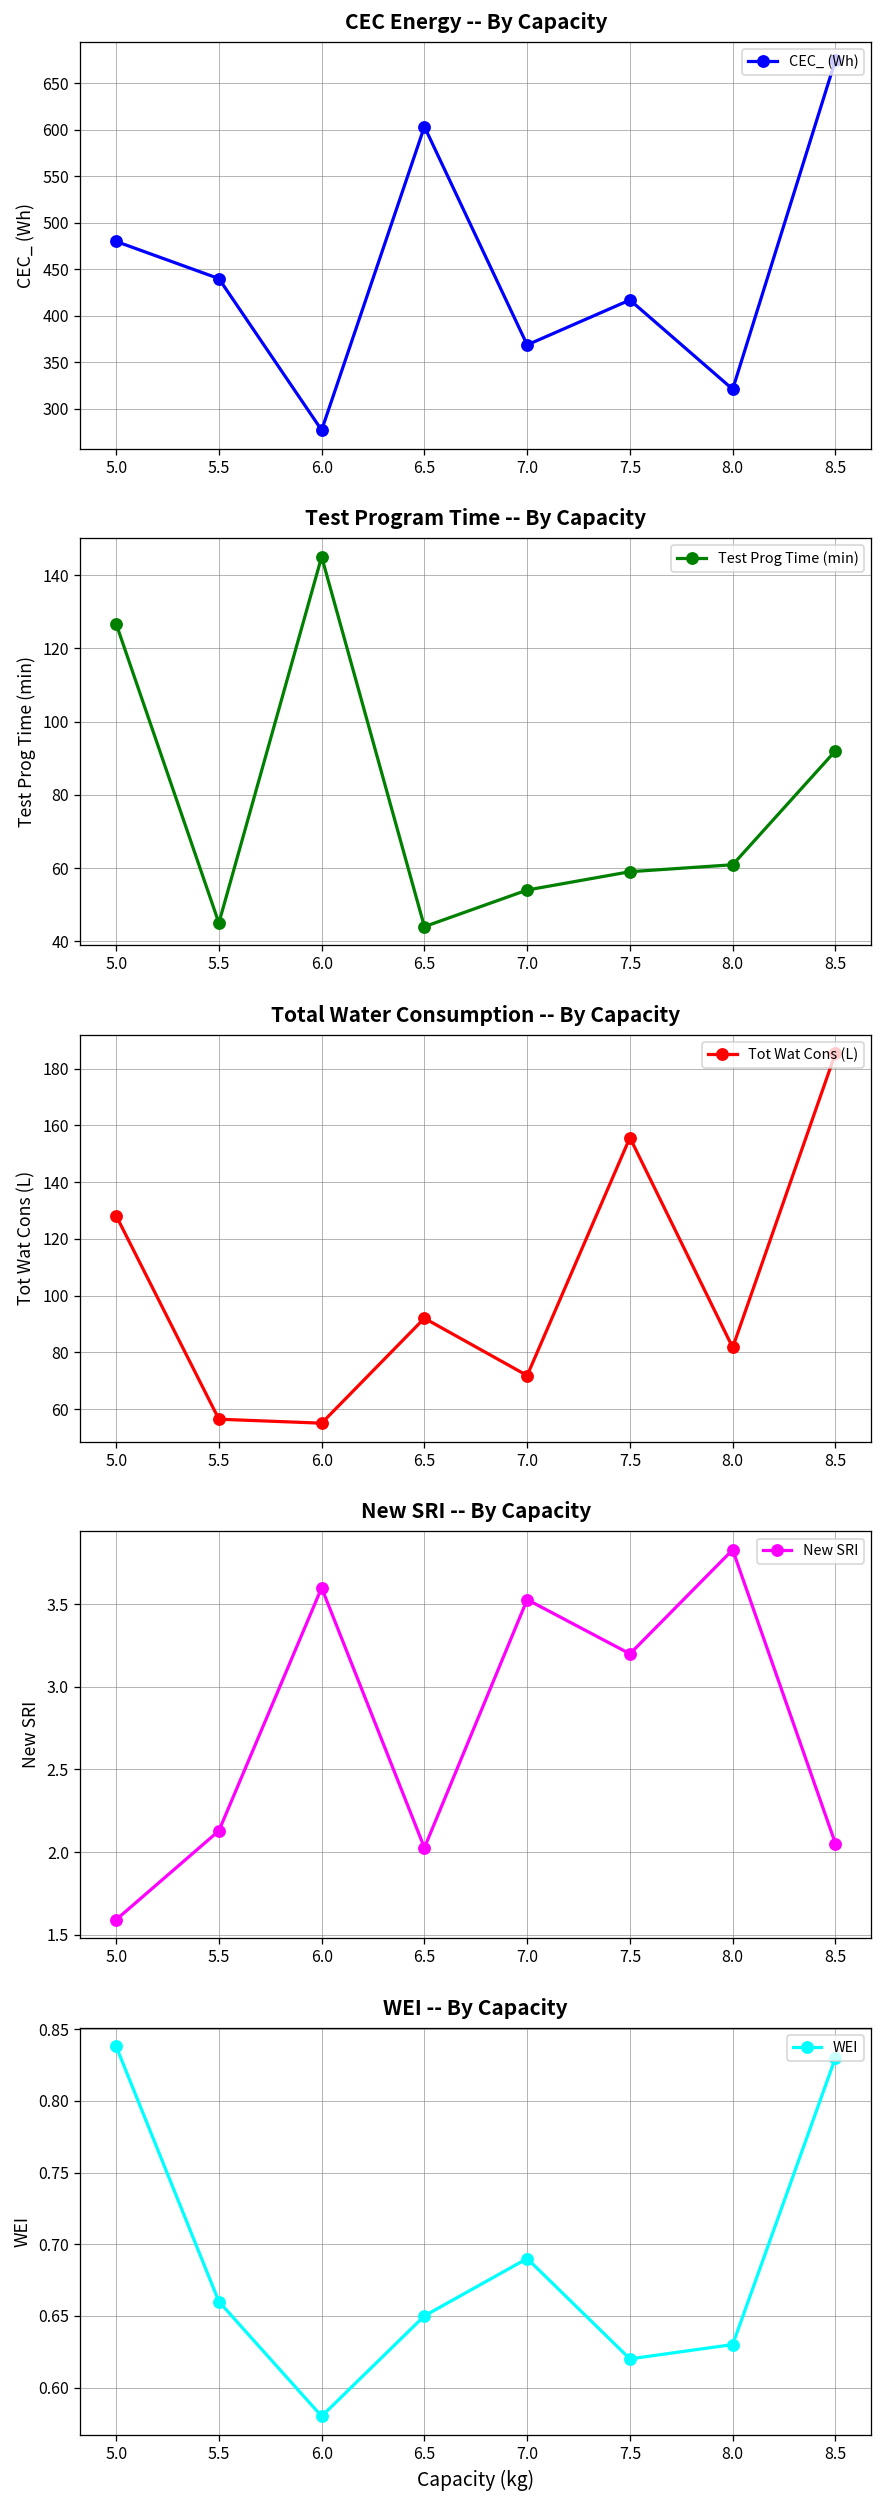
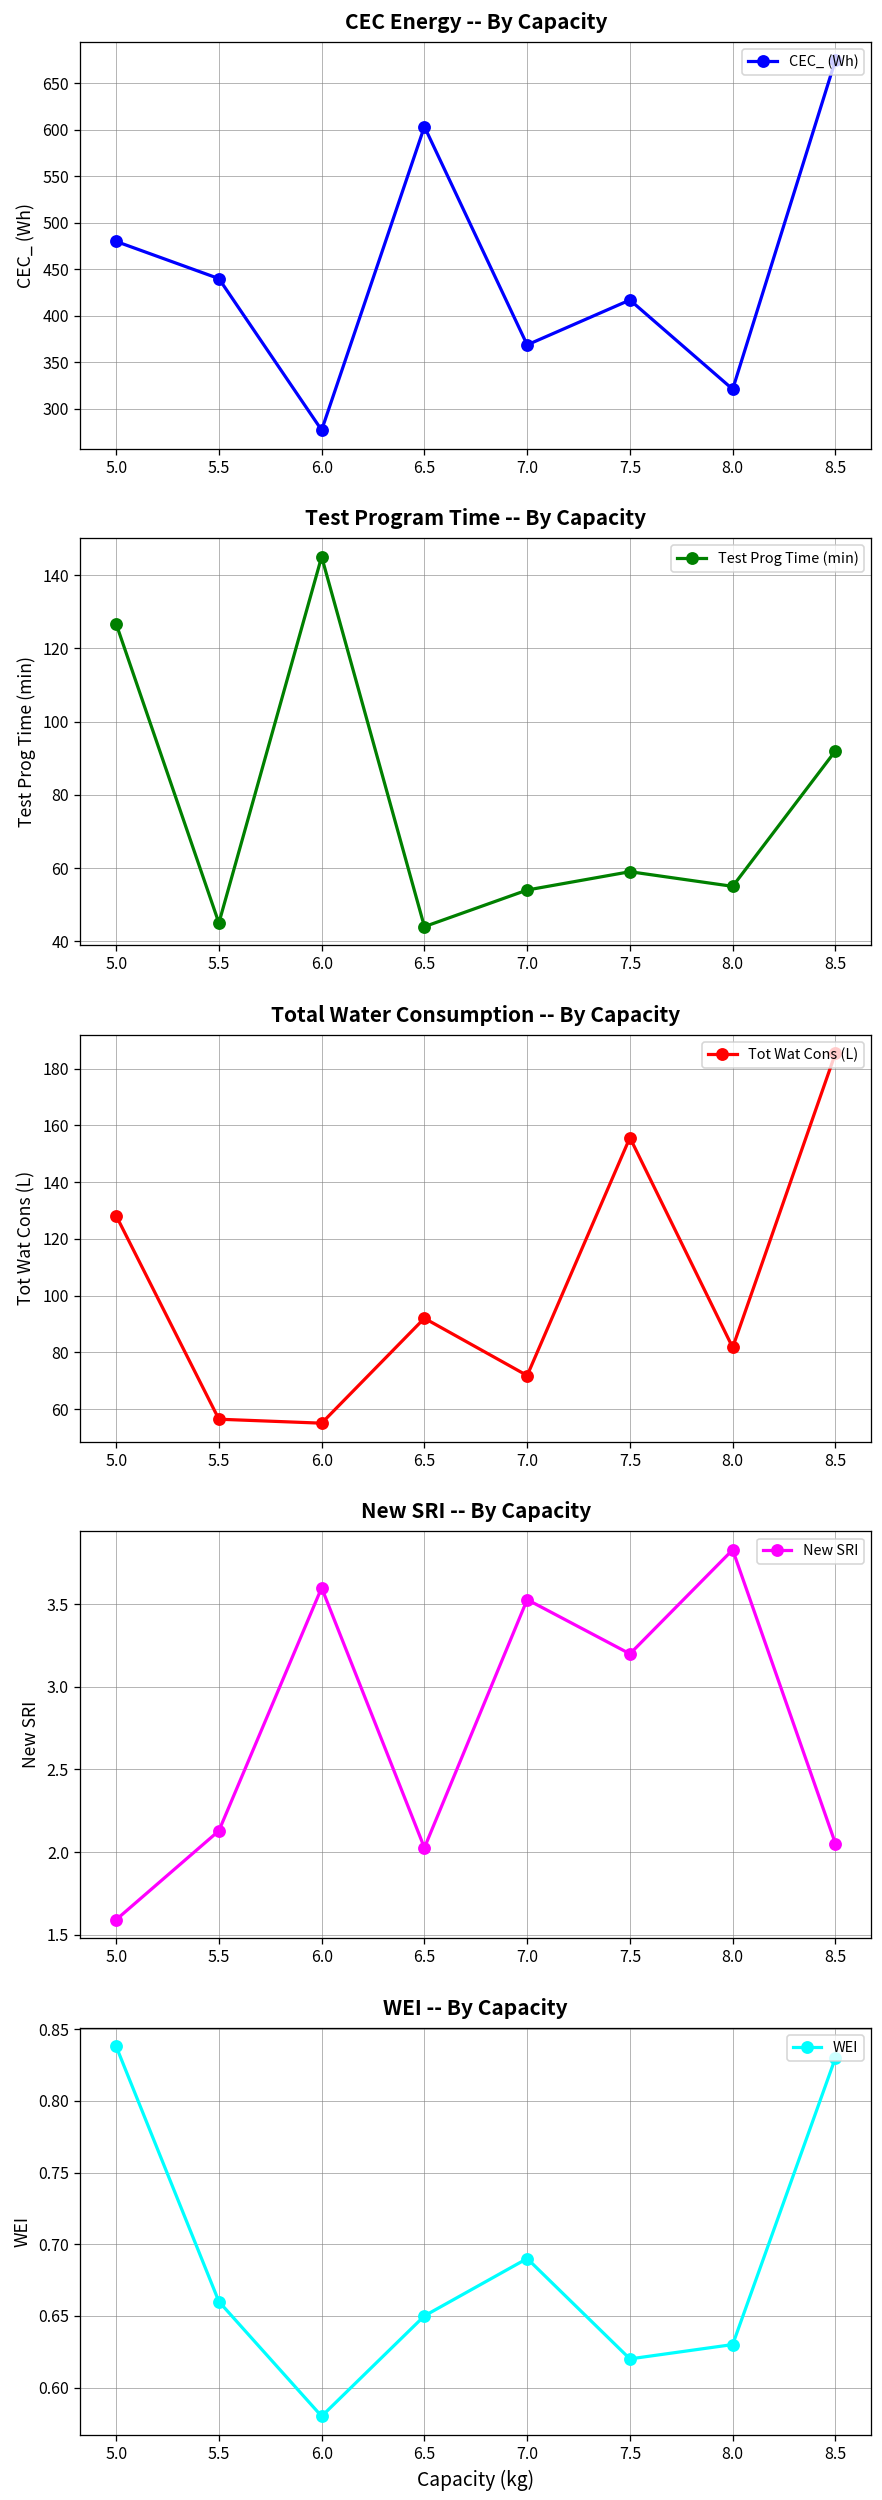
  {
    "CEC Energy -- By Capacity": {
      "5.0": 480,
      "5.5": 440,
      "6.0": 280,
      "6.5": 600,
      "7.0": 370,
      "7.5": 420,
      "8.0": 320
    },
    "Test Program Time -- By Capacity": {
      "5.0": 127,
      "5.5": 45,
      "6.0": 145,
      "6.5": 44,
      "7.0": 54,
      "7.5": 59,
-     "8.0": 61,
+     "8.0": 55,
      "8.5": 92
    },
    "Total Water Consumption -- By Capacity": {
      "5.0": 128,
      "5.5": 56,
      "6.0": 55,
      "6.5": 92,
      "7.0": 72,
      "7.5": 156,
      "8.0": 82
    },
    "New SRI -- By Capacity": {
      "5.0": 1.59,
      "5.5": 2.13,
      "6.0": 3.60,
      "6.5": 2.03,
      "7.0": 3.53,
      "7.5": 3.20,
      "8.0": 3.83,
      "8.5": 2.05
    },
    "WEI -- By Capacity": {
      "5.0": 0.838,
      "5.5": 0.660,
      "6.0": 0.580,
      "6.5": 0.650,
      "7.0": 0.690,
      "7.5": 0.620,
      "8.0": 0.630
    }
  }
